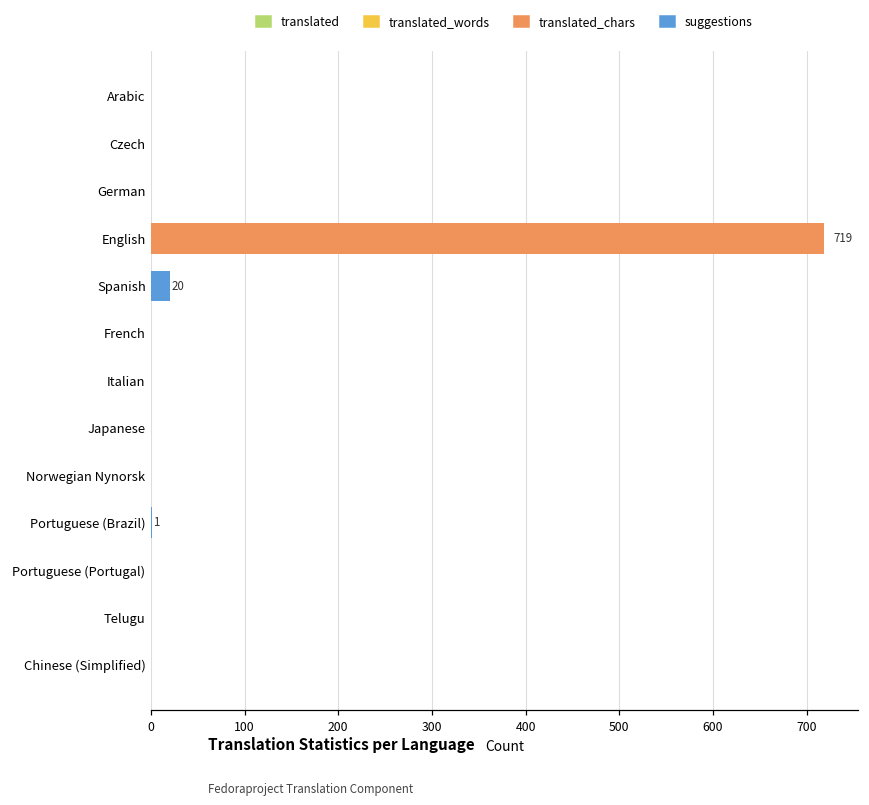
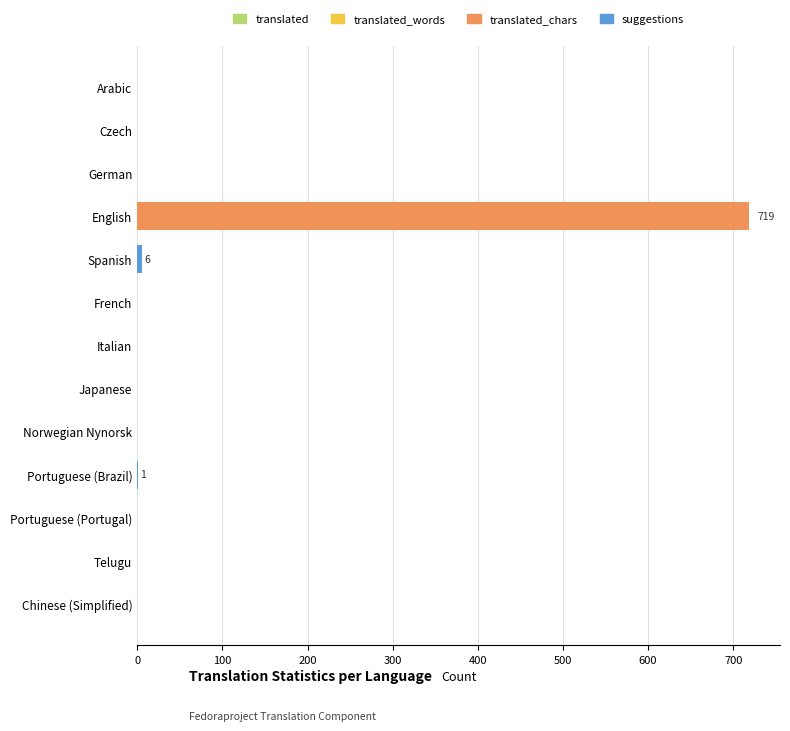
  {
    "translated": {
      "Arabic": 0,
      "Czech": 0,
      "German": 0,
      "Spanish": 0,
      "French": 0,
      "Italian": 0,
      "Japanese": 0,
      "Norwegian Nynorsk": 0,
      "Portuguese (Brazil)": 0,
      "Portuguese (Portugal)": 0,
      "Telugu": 0,
      "Chinese (Simplified)": 0
    },
    "suggestions": {
-     "Spanish": 20,
+     "Spanish": 6,
      "Portuguese (Brazil)": 1
    }
  }
